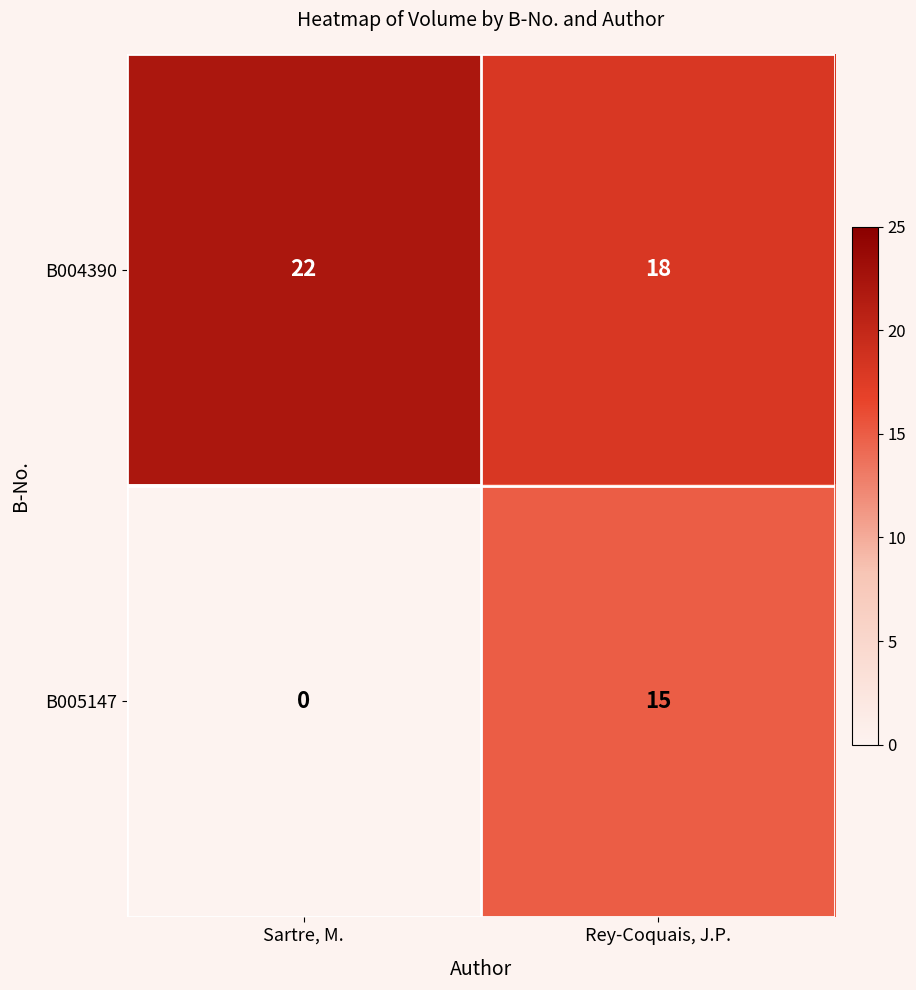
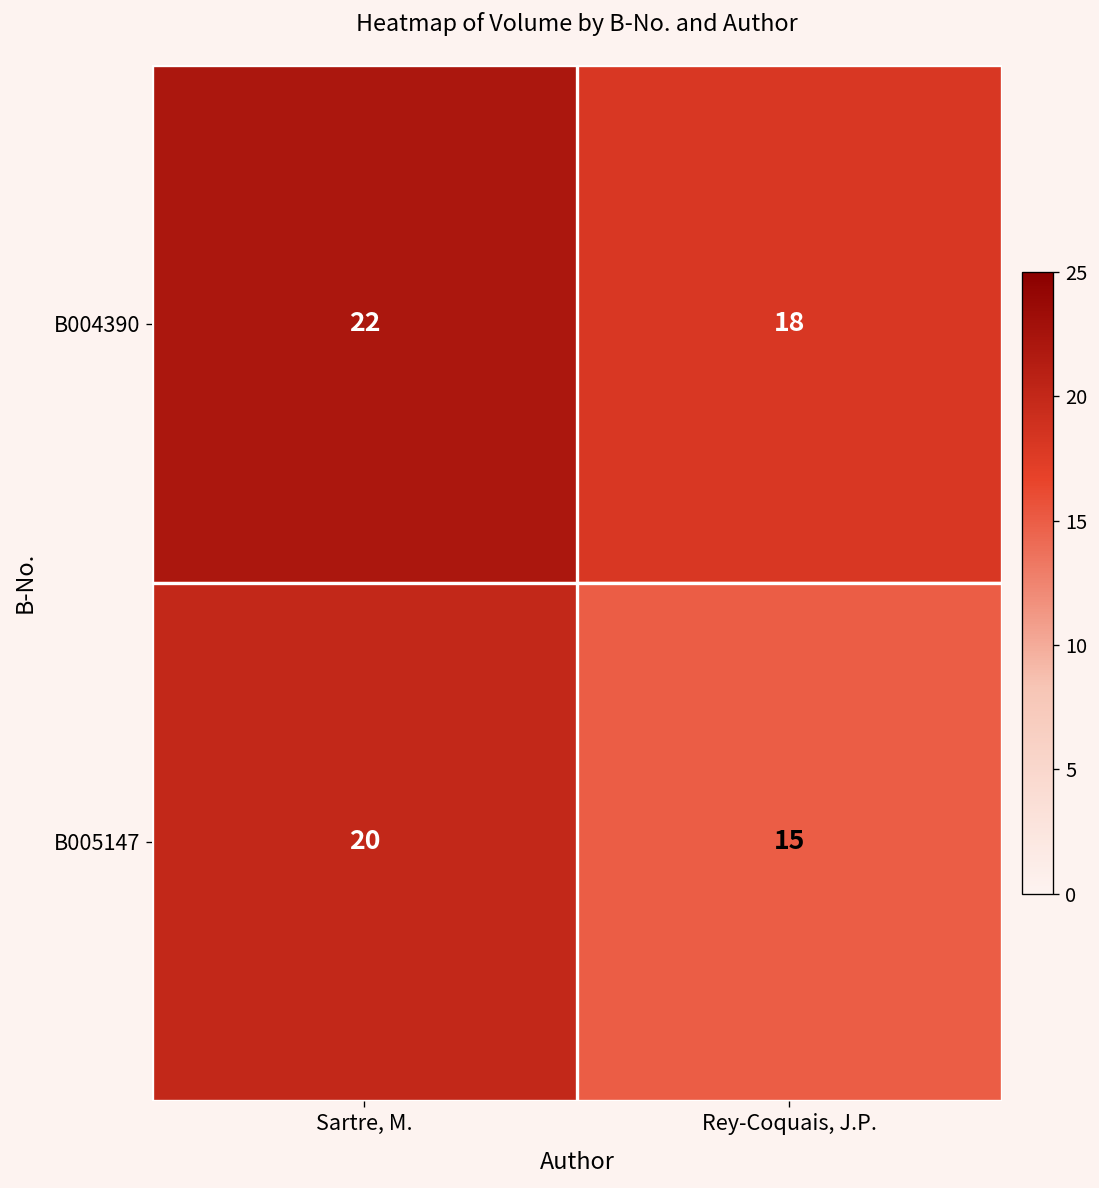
  {
    "B004390": {
      "Sartre, M.": 22,
      "Rey-Coquais, J.P.": 18
    },
    "B005147": {
-     "Sartre, M.": 0,
+     "Sartre, M.": 20,
      "Rey-Coquais, J.P.": 15
    }
  }
